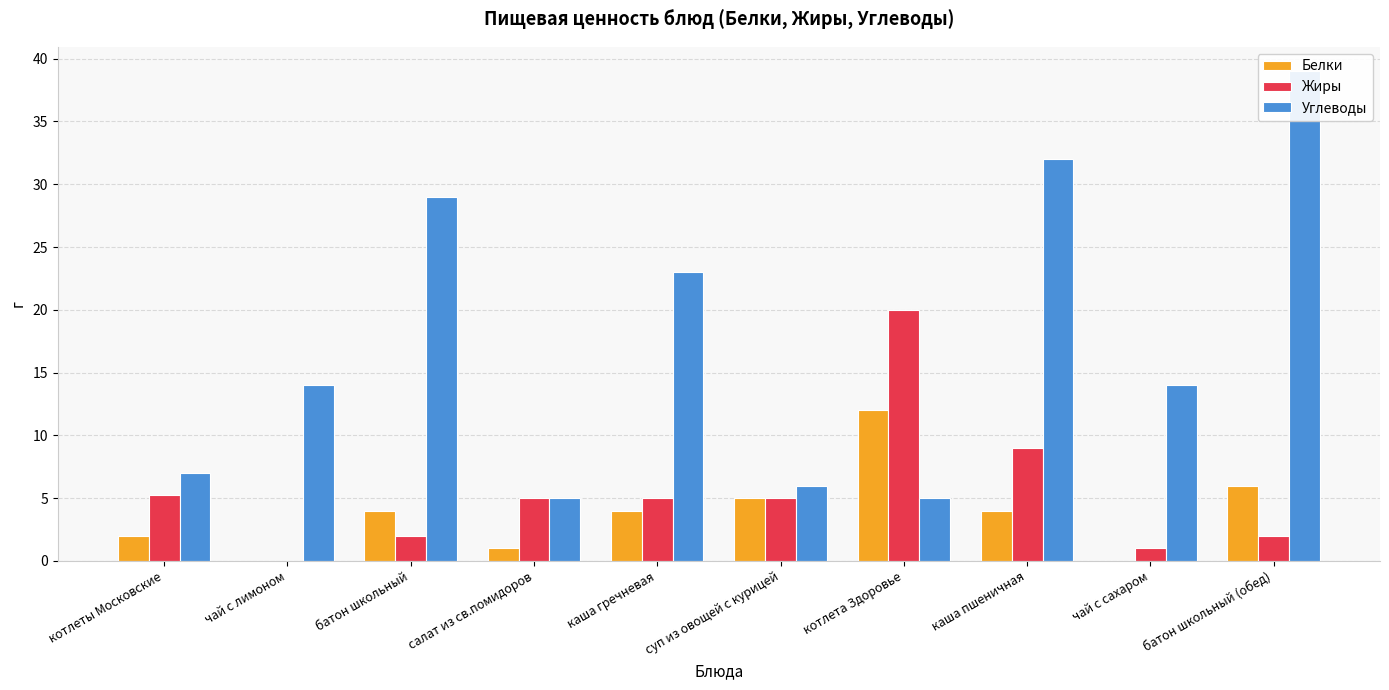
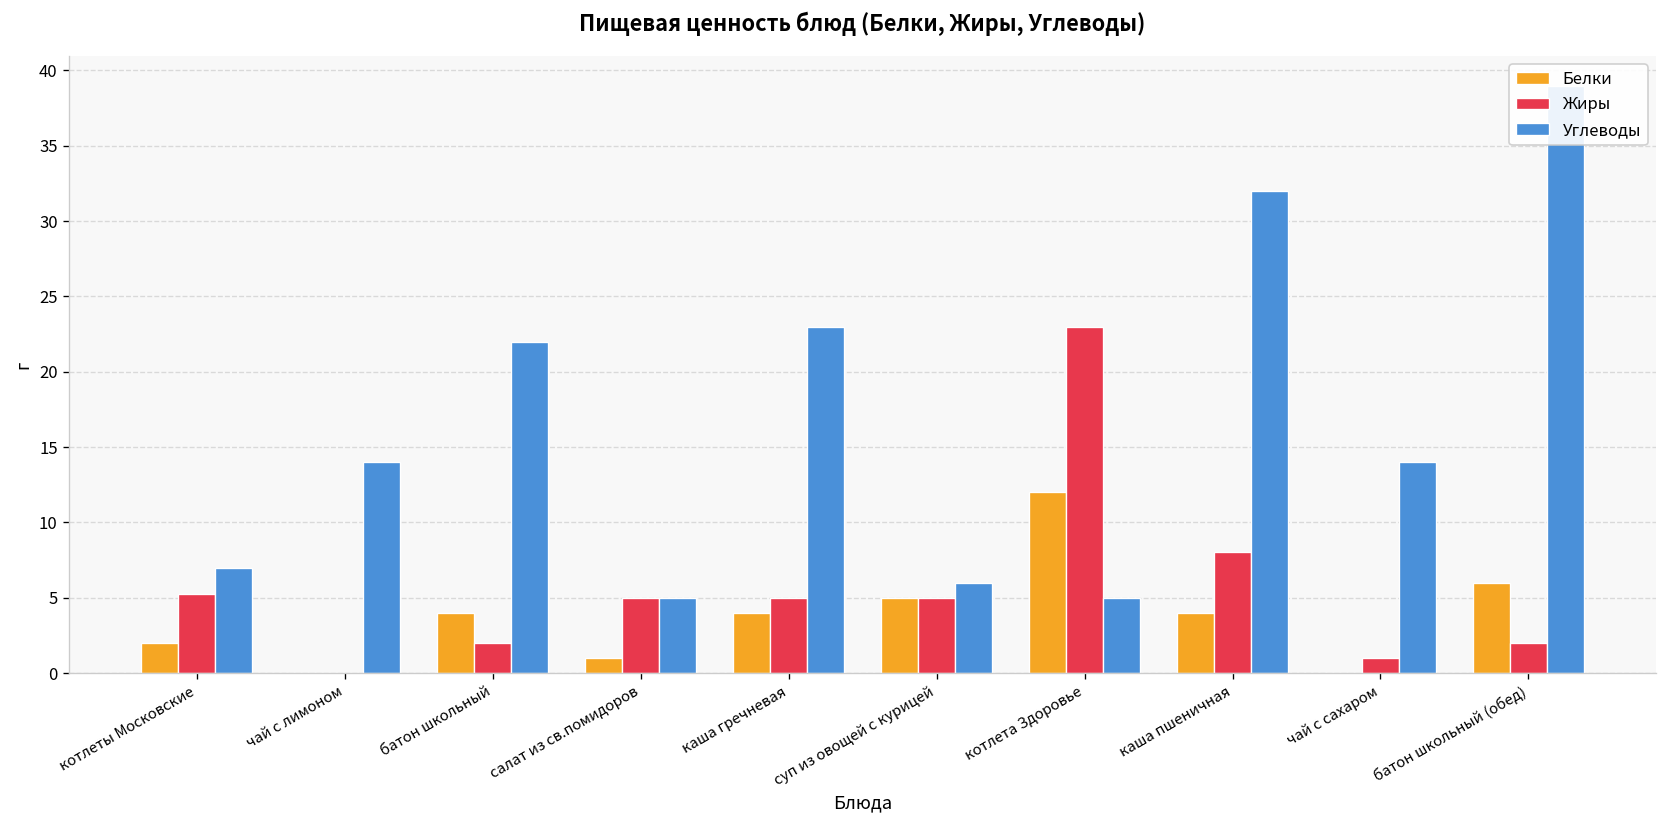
  {
    "Белки": {
      "котлеты Московские": 2,
      "чай с лимоном": 0,
      "батон школьный": 4,
      "салат из св.помидоров": 1,
      "каша гречневая": 4,
      "суп из овощей с курицей": 5,
      "котлета Здоровье": 12,
      "каша пшеничная": 4,
      "чай с сахаром": 0,
      "батон школьный (обед)": 6
    },
    "Жиры": {
      "котлеты Московские": 5.2,
      "чай с лимоном": 0,
      "батон школьный": 2,
      "салат из св.помидоров": 5,
      "каша гречневая": 5,
      "суп из овощей с курицей": 5,
-     "котлета Здоровье": 20,
-     "каша пшеничная": 9,
+     "котлета Здоровье": 23,
+     "каша пшеничная": 8,
      "чай с сахаром": 1,
      "батон школьный (обед)": 2
    },
    "Углеводы": {
      "котлеты Московские": 7,
      "чай с лимоном": 14,
-     "батон школьный": 29,
+     "батон школьный": 22,
      "салат из св.помидоров": 5,
      "каша гречневая": 23,
      "суп из овощей с курицей": 6,
      "котлета Здоровье": 5,
      "каша пшеничная": 32,
      "чай с сахаром": 14
    }
  }
